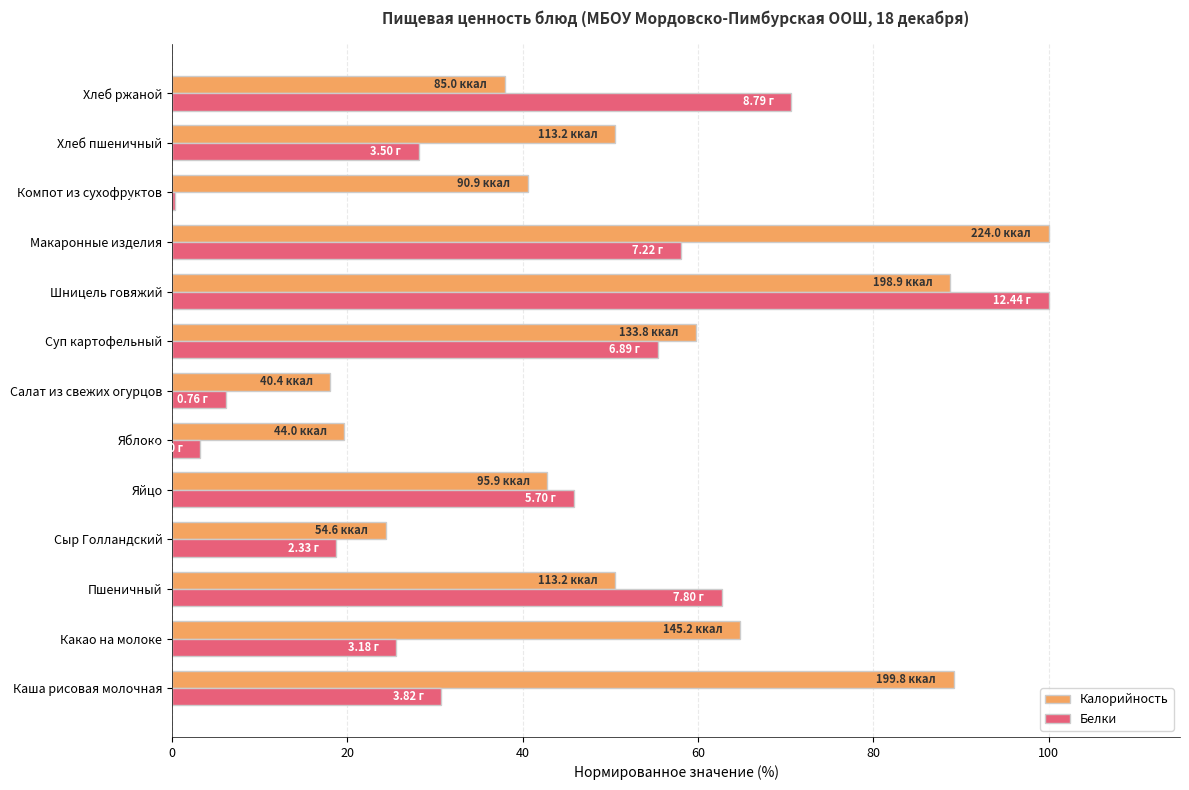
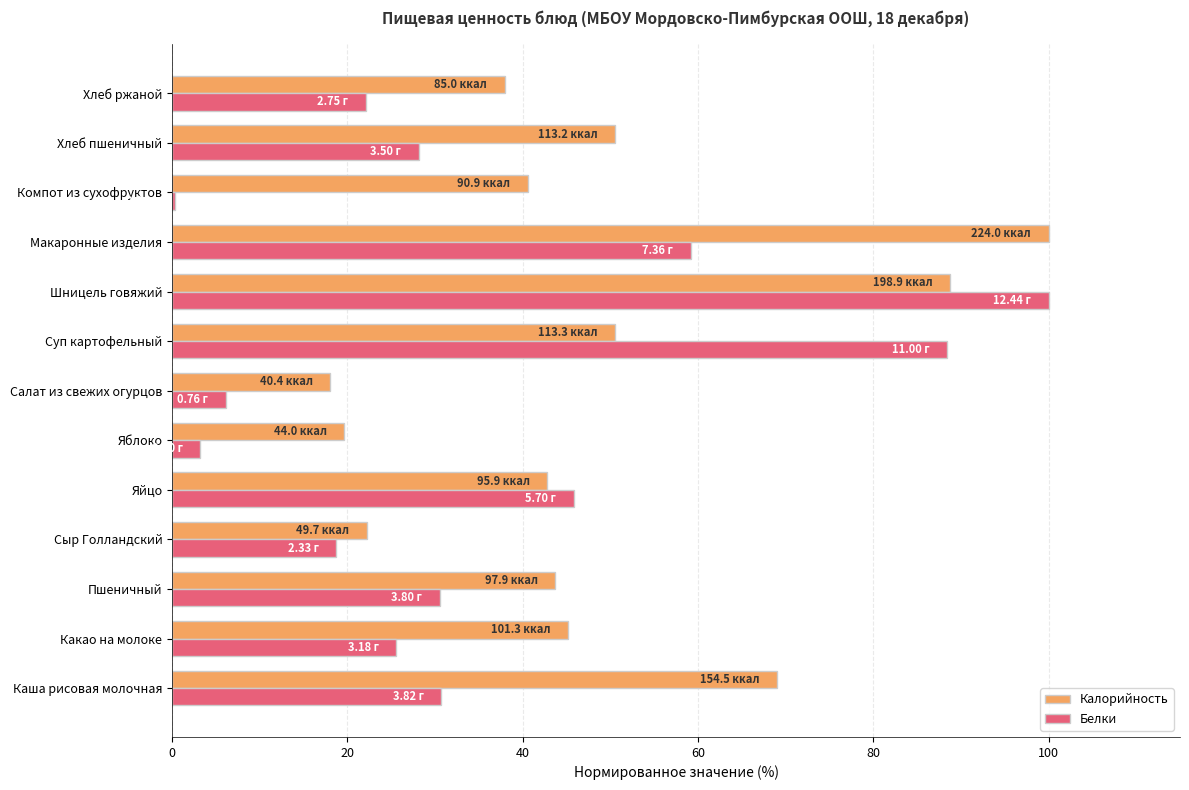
  {
    "Калорийность": {
-     "Суп картофельный": 133.8,
-     "Сыр Голландский": 54.6,
-     "Пшеничный": 113.2,
-     "Какао на молоке": 145.2,
-     "Каша рисовая молочная": 199.8
+     "Суп картофельный": 113.3,
+     "Сыр Голландский": 49.7,
+     "Пшеничный": 97.9,
+     "Какао на молоке": 101.3,
+     "Каша рисовая молочная": 154.5
    },
    "Белки": {
-     "Хлеб ржаной": 8.79,
-     "Макаронные изделия": 7.22,
-     "Суп картофельный": 6.89,
-     "Пшеничный": 7.80
+     "Хлеб ржаной": 2.75,
+     "Макаронные изделия": 7.36,
+     "Суп картофельный": 11.00,
+     "Пшеничный": 3.80
    }
  }
